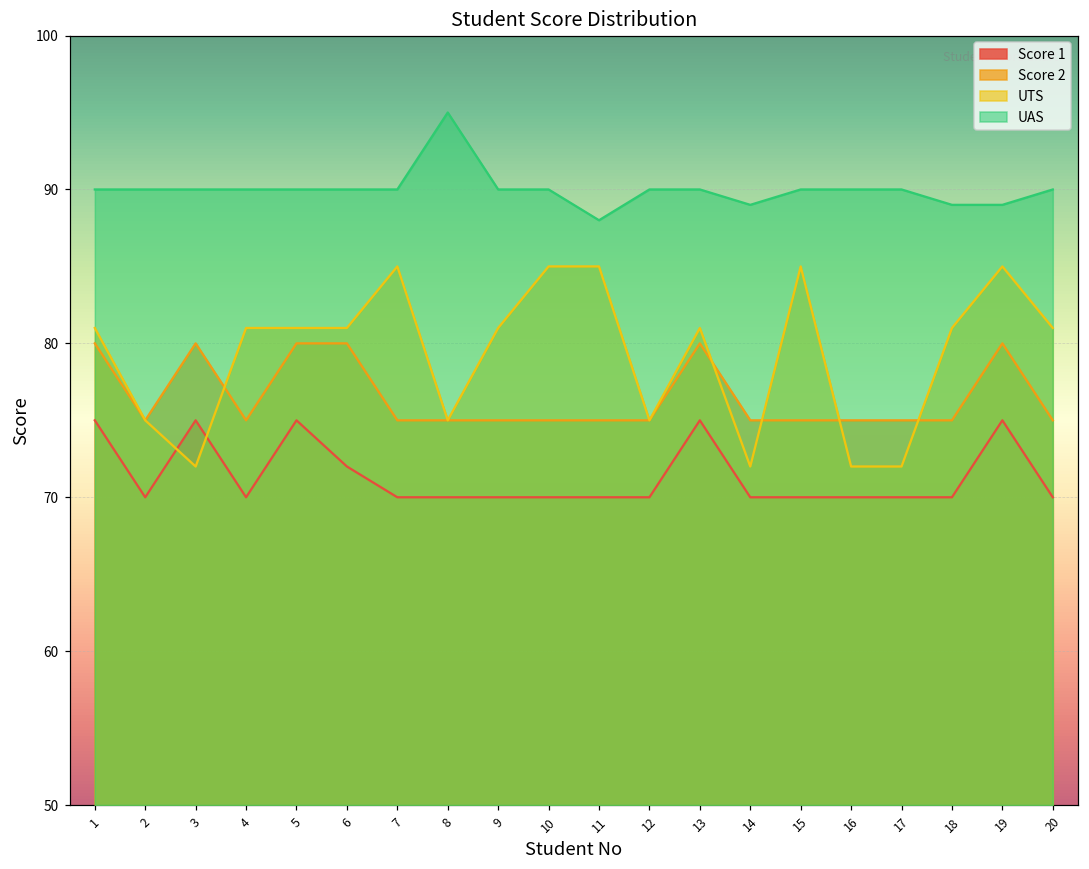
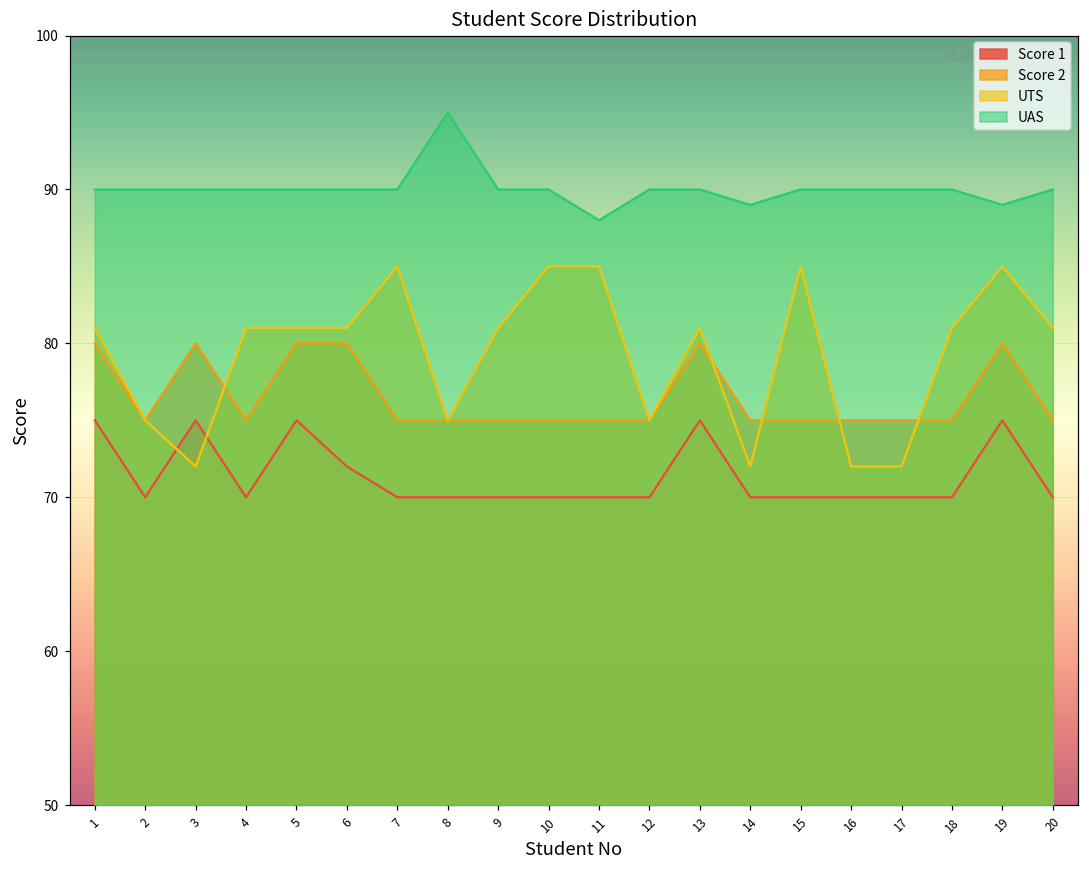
  {
    "Score 1": {
      "1": 75,
      "2": 70,
      "3": 75,
      "4": 70,
      "5": 75,
      "6": 72,
      "7": 70,
      "8": 70,
      "9": 70,
      "10": 70,
      "11": 70,
      "12": 70,
      "13": 75,
      "14": 70,
      "15": 70,
      "16": 70,
      "17": 70,
      "18": 70,
      "19": 75,
      "20": 70
    },
    "UAS": {
      "1": 90,
      "2": 90,
      "3": 90,
      "4": 90,
      "5": 90,
      "6": 90,
      "7": 90,
      "8": 95,
      "9": 90,
      "10": 90,
      "11": 88,
      "12": 90,
      "13": 90,
      "14": 89,
      "15": 90,
      "16": 90,
      "17": 90,
-     "18": 89,
+     "18": 90,
      "19": 89,
      "20": 90
    }
  }
